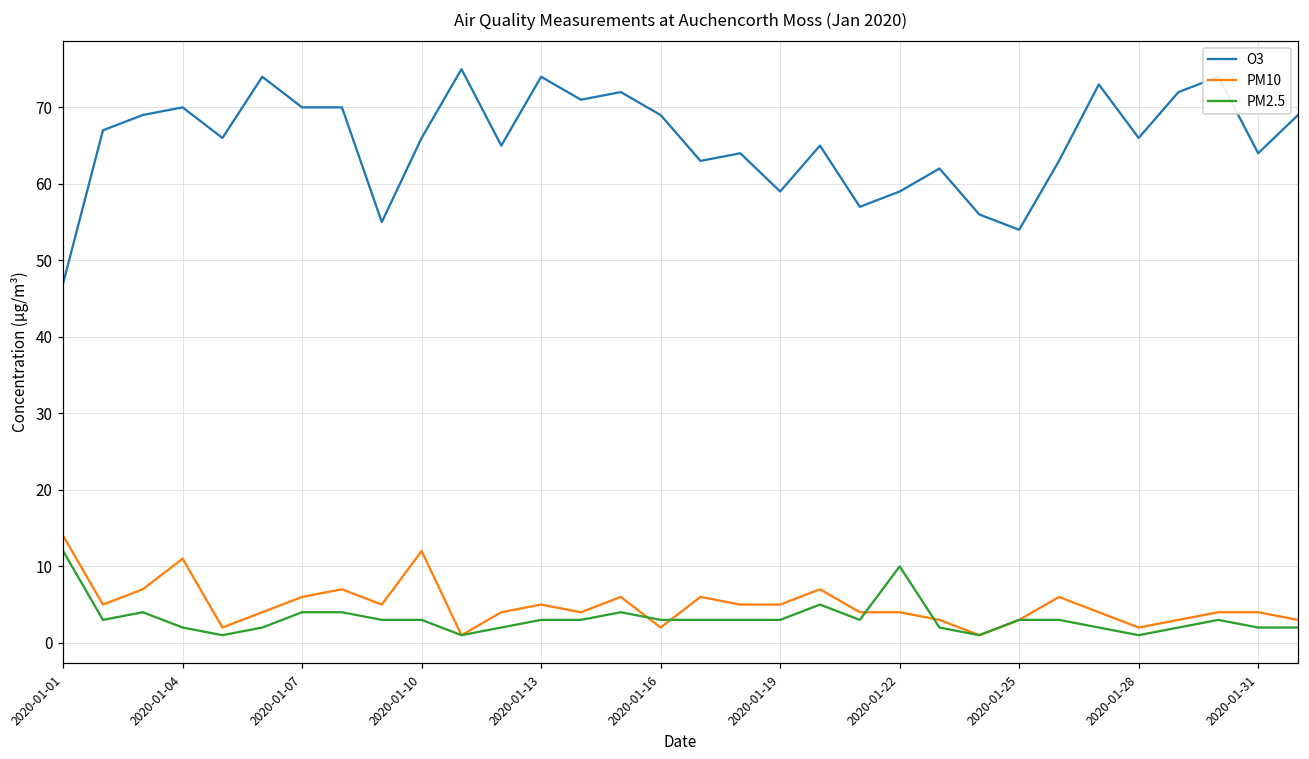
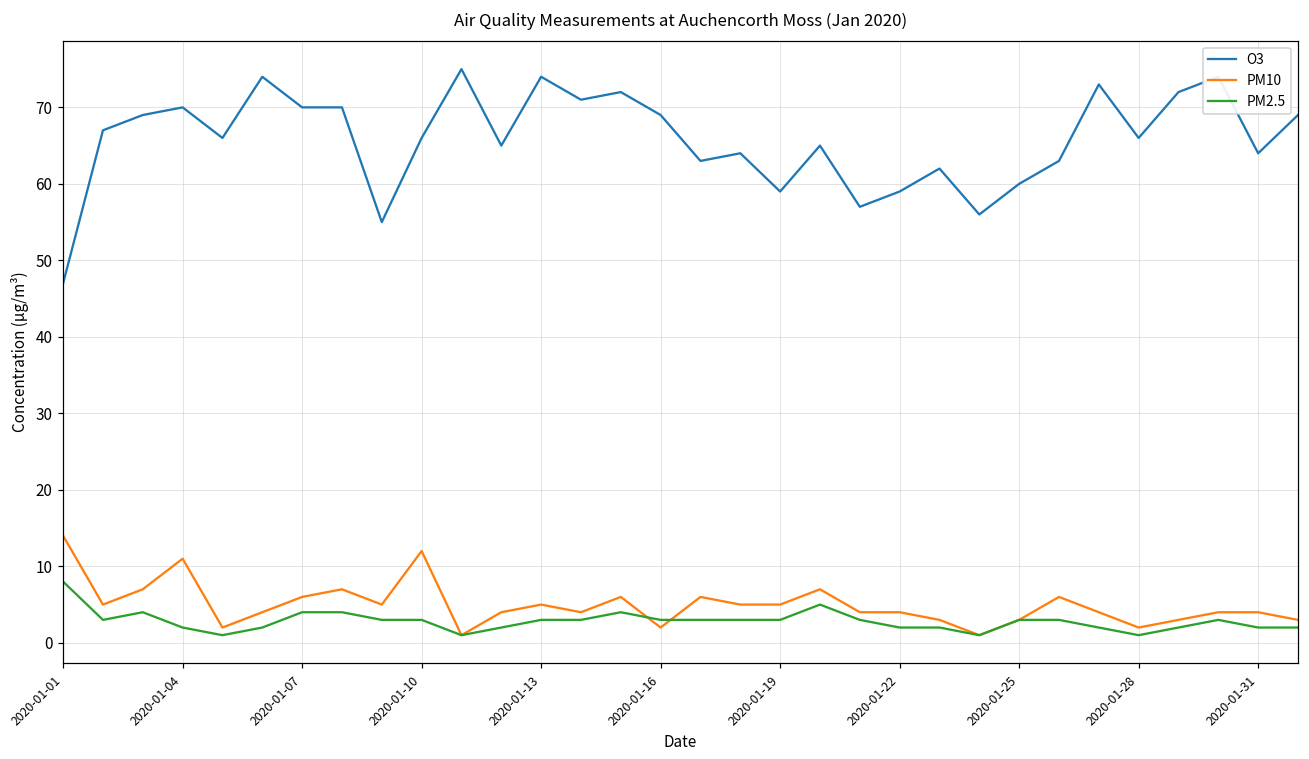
  {
    "O3": {
      "2020-01-01": 47,
      "2020-01-04": 70,
      "2020-01-07": 70,
      "2020-01-10": 66,
      "2020-01-13": 74,
      "2020-01-16": 69,
      "2020-01-19": 59,
      "2020-01-22": 59,
-     "2020-01-25": 54,
+     "2020-01-25": 60,
      "2020-01-28": 66,
      "2020-01-31": 64
    },
    "PM10": {
      "2020-01-01": 14,
      "2020-01-04": 11,
      "2020-01-07": 6,
      "2020-01-10": 12,
      "2020-01-13": 5,
      "2020-01-16": 2,
      "2020-01-19": 5,
      "2020-01-22": 4,
      "2020-01-28": 2,
      "2020-01-31": 4
    },
    "PM2.5": {
-     "2020-01-01": 12,
+     "2020-01-01": 8,
      "2020-01-04": 2,
      "2020-01-07": 4,
      "2020-01-10": 3,
      "2020-01-13": 3,
      "2020-01-16": 3,
      "2020-01-19": 3,
-     "2020-01-22": 10,
+     "2020-01-22": 2,
      "2020-01-28": 1,
      "2020-01-31": 2
    }
  }
